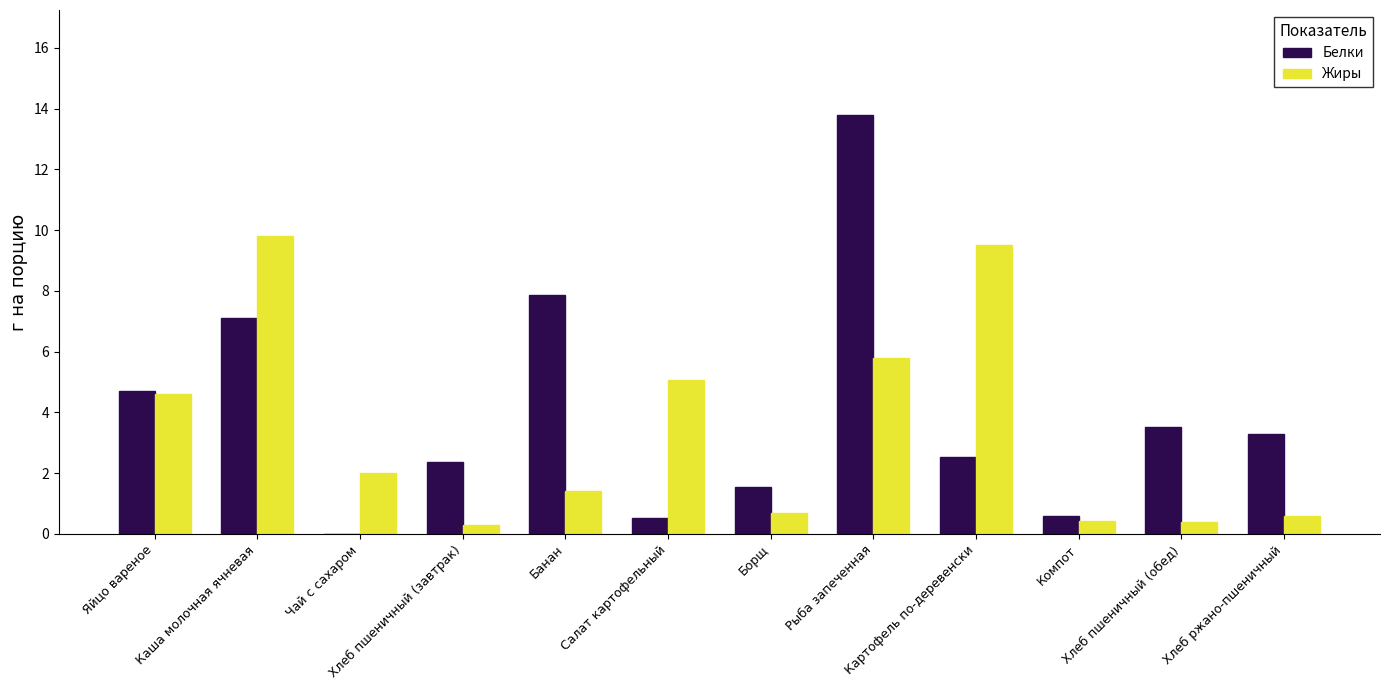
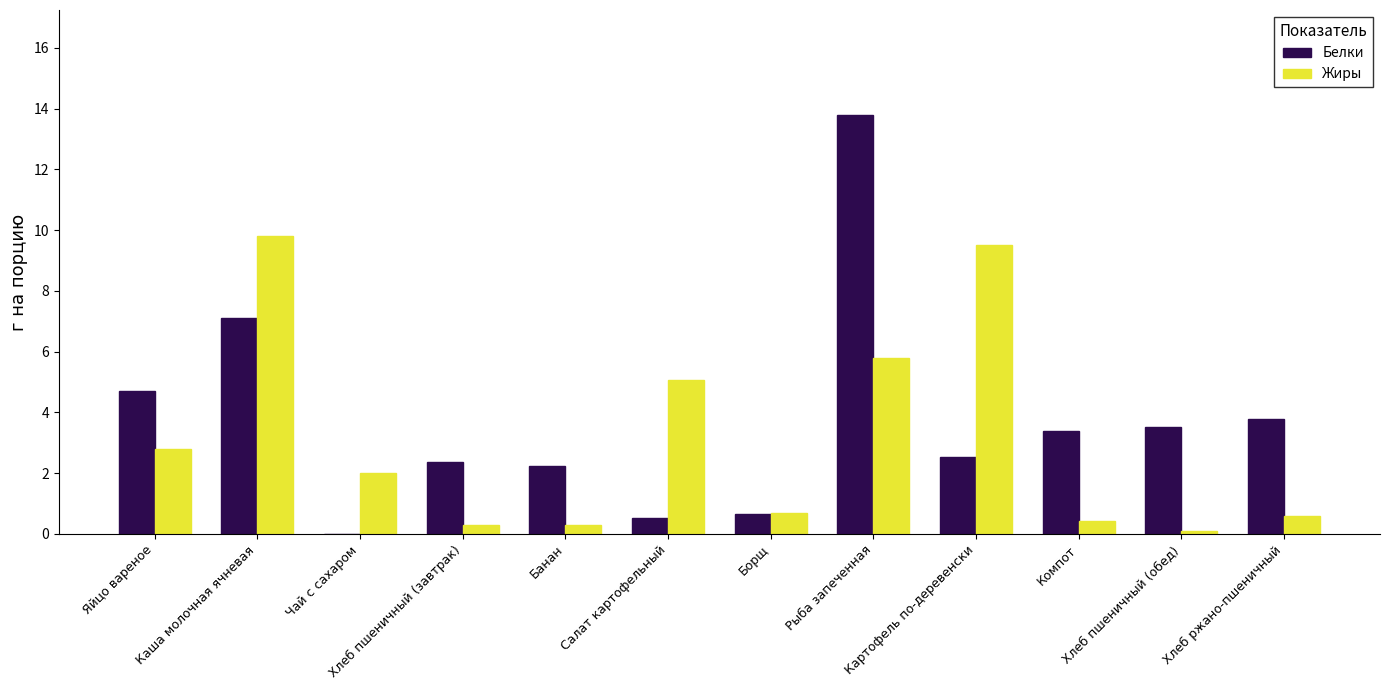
  {
    "Белки": {
      "Яйцо вареное": 4.7,
      "Каша молочная ячневая": 7.1,
      "Чай с сахаром": 0.0,
      "Хлеб пшеничный (завтрак)": 2.4,
-     "Банан": 7.9,
+     "Банан": 2.3,
      "Салат картофельный": 0.5,
-     "Борщ": 1.5,
+     "Борщ": 0.7,
      "Рыба запеченная": 13.8,
      "Картофель по-деревенски": 2.5,
-     "Компот": 0.6,
+     "Компот": 3.4,
      "Хлеб пшеничный (обед)": 3.5,
-     "Хлеб ржано-пшеничный": 3.3
+     "Хлеб ржано-пшеничный": 3.8
    },
    "Жиры": {
-     "Яйцо вареное": 4.6,
+     "Яйцо вареное": 2.8,
      "Каша молочная ячневая": 9.8,
      "Чай с сахаром": 2.0,
      "Хлеб пшеничный (завтрак)": 0.3,
-     "Банан": 1.4,
+     "Банан": 0.3,
      "Салат картофельный": 5.1,
      "Борщ": 0.7,
      "Рыба запеченная": 5.8,
      "Картофель по-деревенски": 9.5,
      "Компот": 0.4,
-     "Хлеб пшеничный (обед)": 0.4,
+     "Хлеб пшеничный (обед)": 0.1,
      "Хлеб ржано-пшеничный": 0.6
    }
  }
